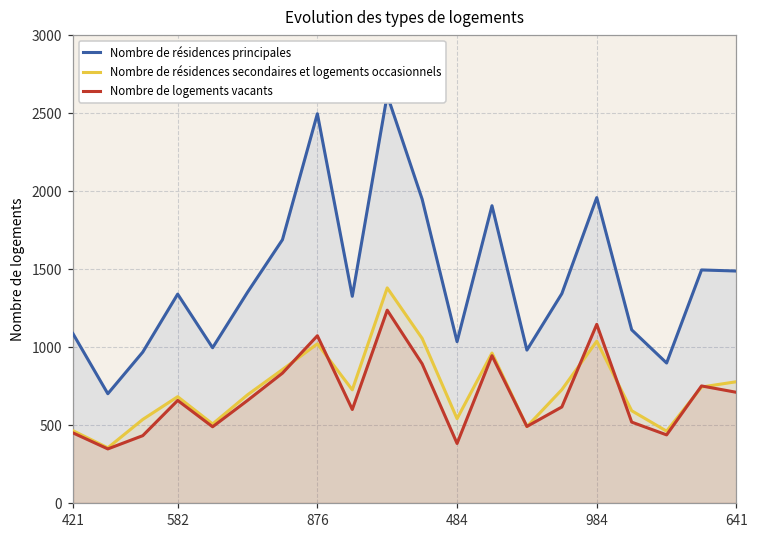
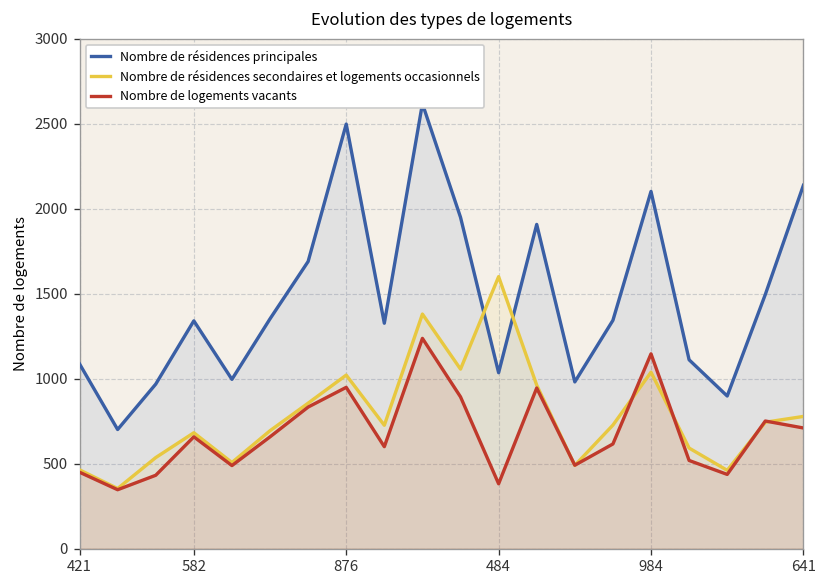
  {
    "Nombre de résidences principales": {
      "421": 1090,
      "582": 1340,
      "876": 2500,
      "484": 1040,
-     "984": 1960,
-     "641": 1490
+     "984": 2100,
+     "641": 2140
    },
    "Nombre de résidences secondaires et logements occasionnels": {
      "582": 680,
      "876": 1020,
-     "484": 540,
+     "484": 1600,
      "984": 1040,
      "641": 780
    },
    "Nombre de logements vacants": {
      "582": 660,
-     "876": 1070,
+     "876": 950,
      "484": 380,
      "984": 1150,
      "641": 710
    }
  }
